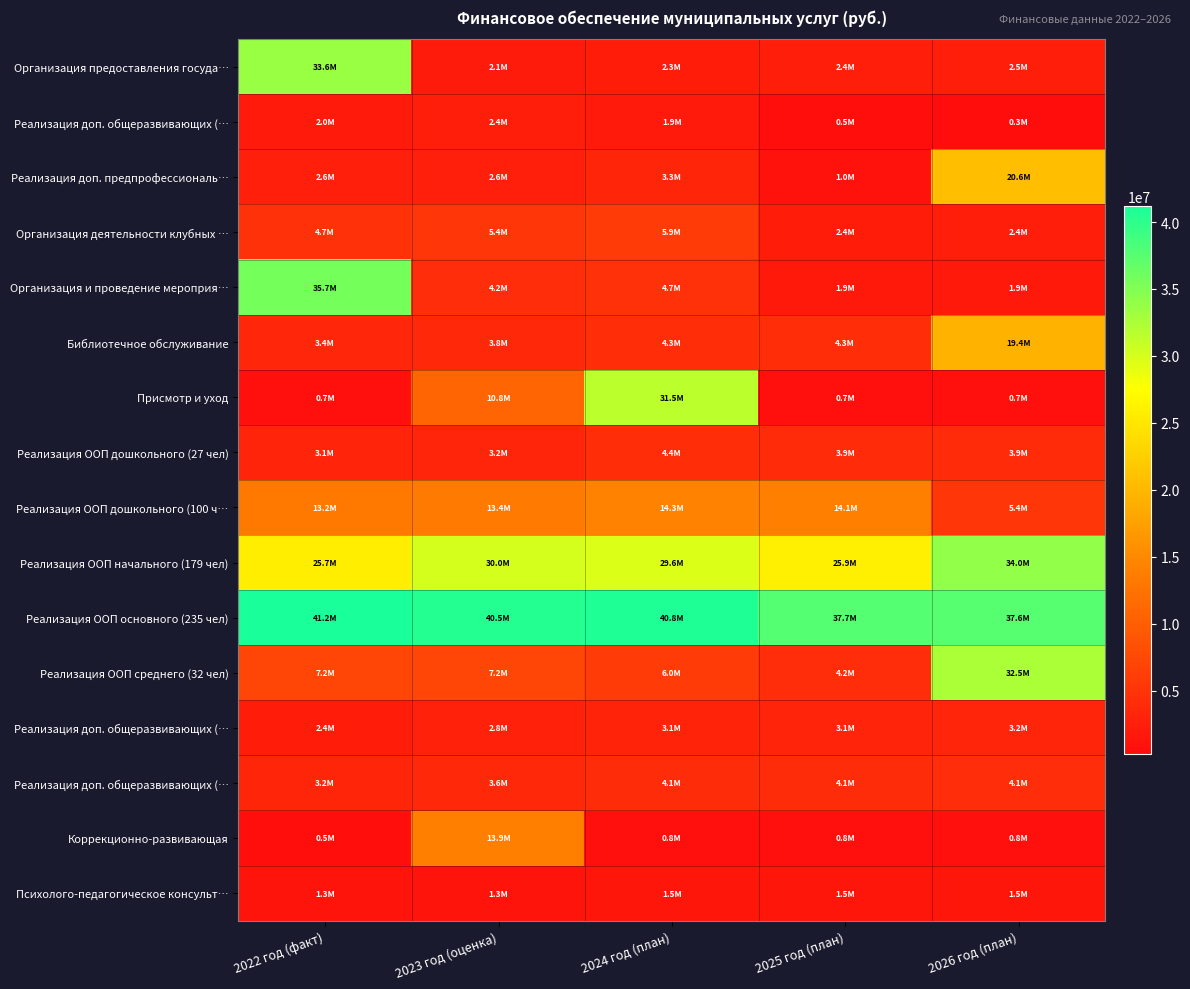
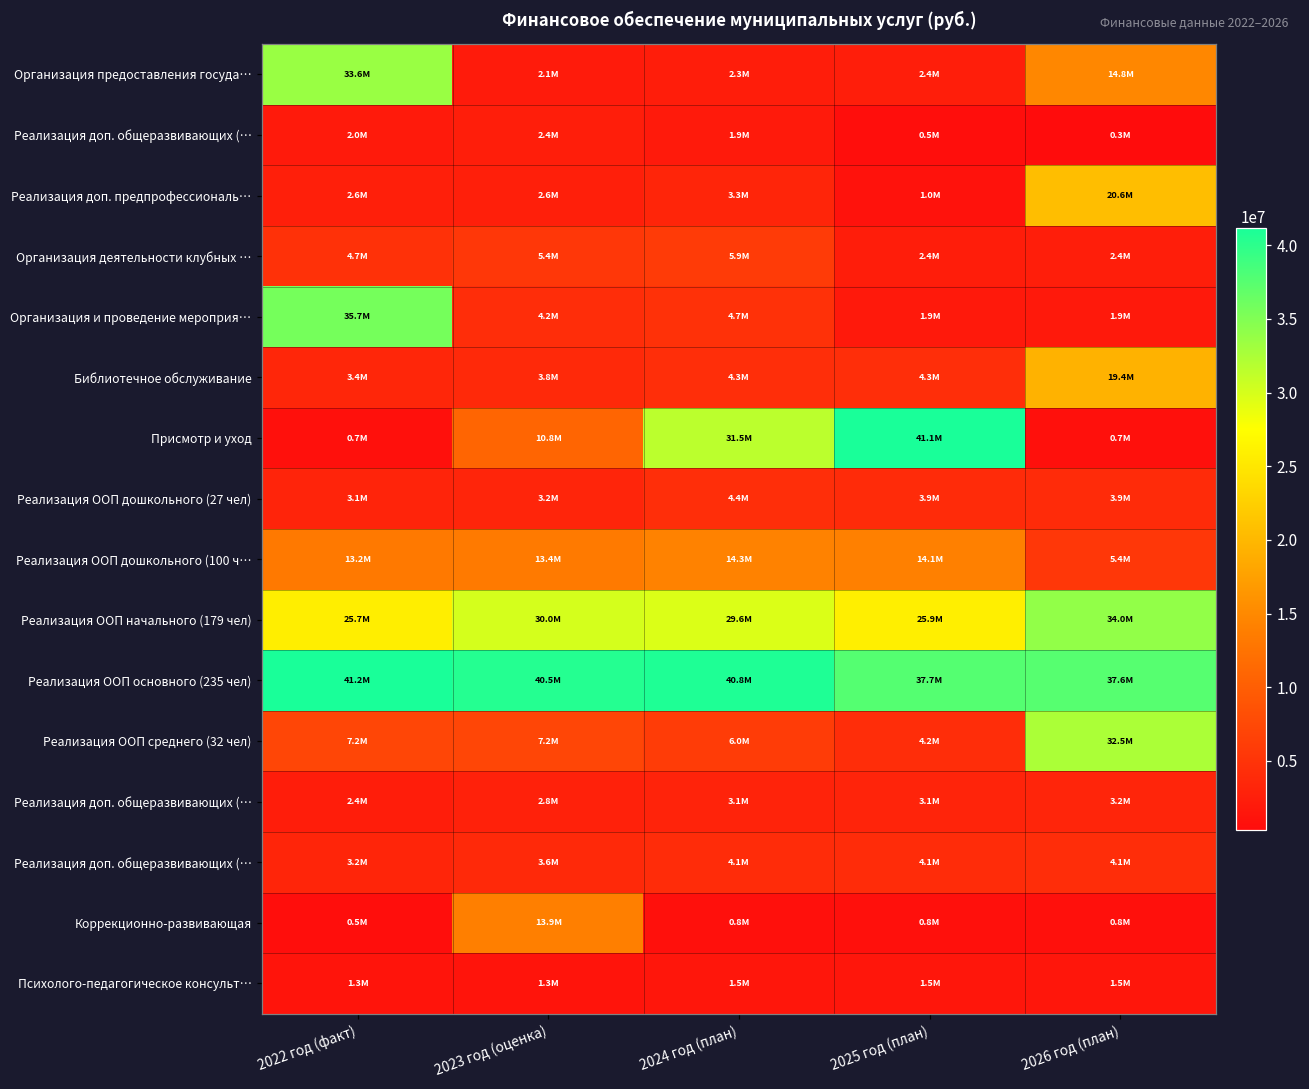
  {
    "Организация предоставления госуда…": {
      "2022 год (факт)": "33.6M",
      "2023 год (оценка)": "2.1M",
      "2024 год (план)": "2.3M",
      "2025 год (план)": "2.4M",
-     "2026 год (план)": "2.5M"
+     "2026 год (план)": "14.8M"
    },
    "Реализация доп. предпрофессиональ…": {
      "2022 год (факт)": "2.6M",
      "2023 год (оценка)": "2.6M",
      "2024 год (план)": "3.3M",
      "2025 год (план)": "1.0M",
      "2026 год (план)": "20.6M"
    },
    "Организация деятельности клубных …": {
      "2022 год (факт)": "4.7M",
      "2023 год (оценка)": "5.4M",
      "2024 год (план)": "5.9M",
      "2025 год (план)": "2.4M",
      "2026 год (план)": "2.4M"
    },
    "Организация и проведение мероприя…": {
      "2022 год (факт)": "35.7M",
      "2023 год (оценка)": "4.2M",
      "2024 год (план)": "4.7M",
      "2025 год (план)": "1.9M",
      "2026 год (план)": "1.9M"
    },
    "Библиотечное обслуживание": {
      "2022 год (факт)": "3.4M",
      "2023 год (оценка)": "3.8M",
      "2024 год (план)": "4.3M",
      "2025 год (план)": "4.3M",
      "2026 год (план)": "19.4M"
    },
    "Присмотр и уход": {
      "2022 год (факт)": "0.7M",
      "2023 год (оценка)": "10.8M",
      "2024 год (план)": "31.5M",
-     "2025 год (план)": "0.7M",
+     "2025 год (план)": "41.1M",
      "2026 год (план)": "0.7M"
    },
    "Реализация ООП дошкольного (27 чел)": {
      "2022 год (факт)": "3.1M",
      "2023 год (оценка)": "3.2M",
      "2024 год (план)": "4.4M",
      "2025 год (план)": "3.9M",
      "2026 год (план)": "3.9M"
    },
    "Реализация ООП дошкольного (100 ч…": {
      "2022 год (факт)": "13.2M",
      "2023 год (оценка)": "13.4M",
      "2024 год (план)": "14.3M",
      "2025 год (план)": "14.1M",
      "2026 год (план)": "5.4M"
    },
    "Реализация ООП начального (179 чел)": {
      "2022 год (факт)": "25.7M",
      "2023 год (оценка)": "30.0M",
      "2024 год (план)": "29.6M",
      "2025 год (план)": "25.9M",
      "2026 год (план)": "34.0M"
    },
    "Реализация ООП основного (235 чел)": {
      "2022 год (факт)": "41.2M",
      "2023 год (оценка)": "40.5M",
      "2024 год (план)": "40.8M",
      "2025 год (план)": "37.7M",
      "2026 год (план)": "37.6M"
    },
    "Реализация ООП среднего (32 чел)": {
      "2022 год (факт)": "7.2M",
      "2023 год (оценка)": "7.2M",
      "2024 год (план)": "6.0M",
      "2025 год (план)": "4.2M",
      "2026 год (план)": "32.5M"
    },
    "Коррекционно-развивающая": {
      "2022 год (факт)": "0.5M",
      "2023 год (оценка)": "13.9M",
      "2024 год (план)": "0.8M",
      "2025 год (план)": "0.8M",
      "2026 год (план)": "0.8M"
    },
    "Психолого-педагогическое консульт…": {
      "2022 год (факт)": "1.3M",
      "2023 год (оценка)": "1.3M",
      "2024 год (план)": "1.5M",
      "2025 год (план)": "1.5M",
      "2026 год (план)": "1.5M"
    }
  }
